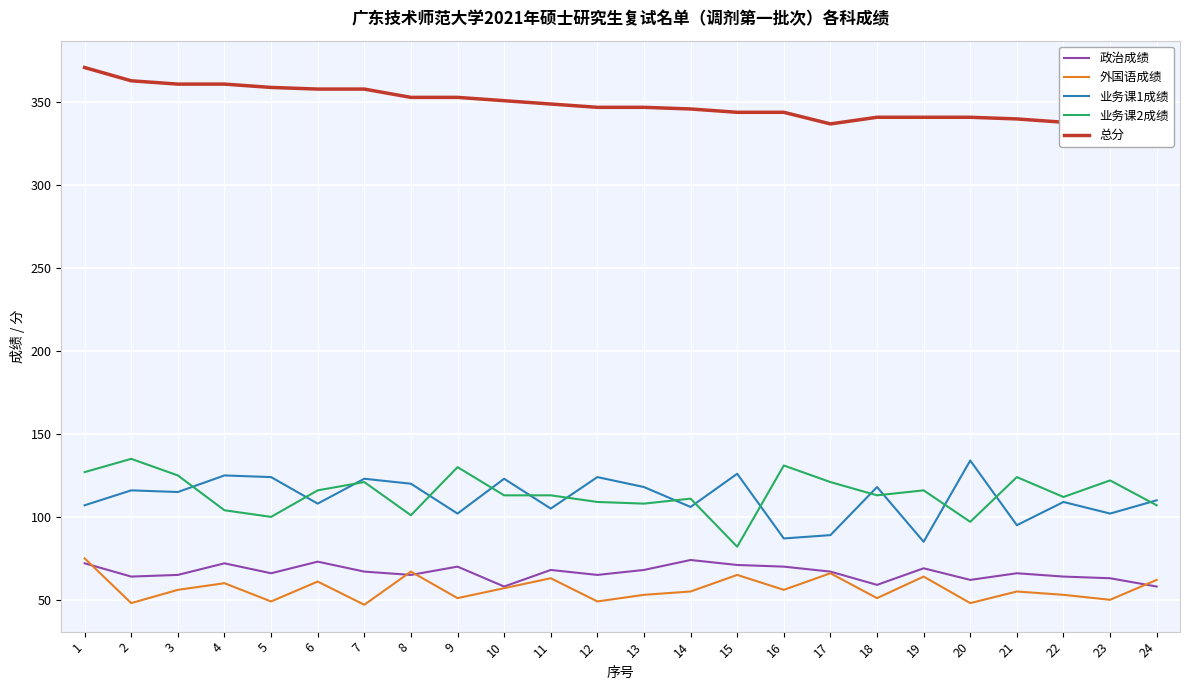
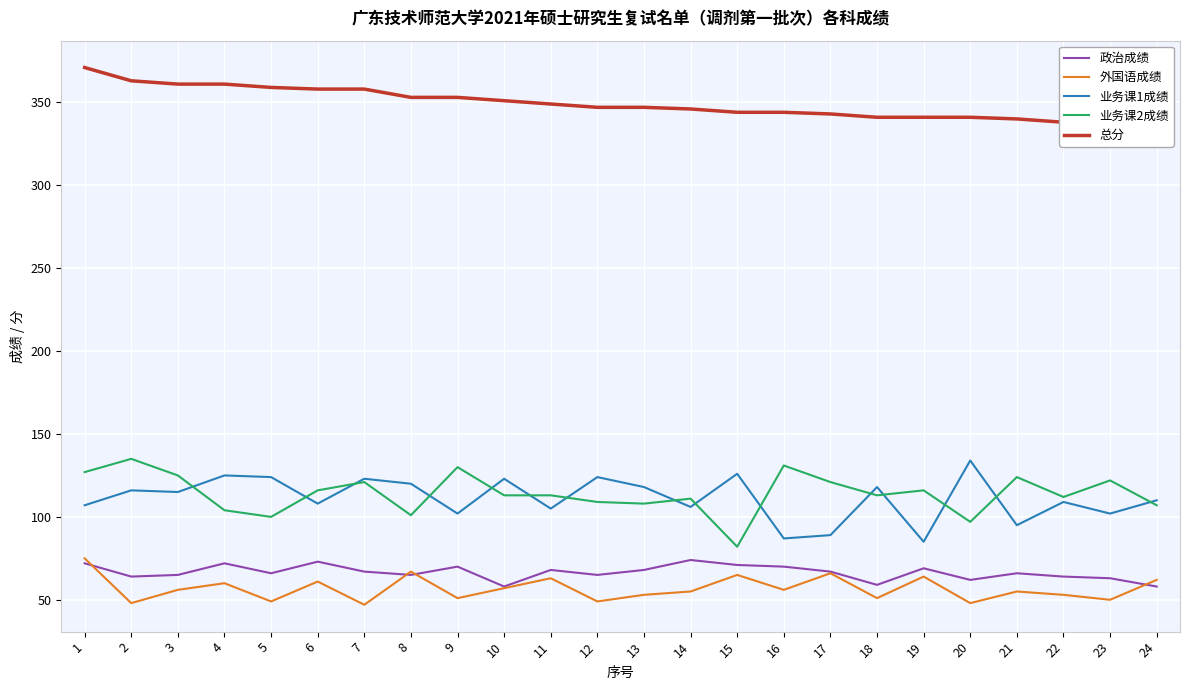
  {
    "政治成绩": {
      "1": 72,
      "2": 64,
      "3": 65,
      "4": 72,
      "5": 66,
      "6": 73,
      "7": 67,
      "8": 65,
      "9": 70,
      "11": 68,
      "12": 65,
      "13": 68,
      "14": 74,
      "15": 71,
      "16": 70,
      "18": 59,
      "19": 69,
      "20": 62,
      "21": 66,
      "22": 64,
      "23": 63,
      "24": 58
    },
    "外国语成绩": {
      "1": 75,
      "2": 48,
      "3": 56,
      "4": 60,
      "5": 49,
      "6": 61,
      "7": 47,
      "8": 67,
      "9": 51,
      "11": 63,
      "12": 49,
      "13": 53,
      "14": 55,
      "15": 65,
      "16": 56,
      "18": 51,
      "19": 64,
      "20": 48,
      "21": 55,
      "22": 53,
      "23": 50,
      "24": 62
    },
    "业务课1成绩": {
      "1": 107,
      "2": 116,
      "3": 115,
      "4": 125,
      "5": 124,
      "6": 108,
      "7": 123,
      "8": 120,
      "9": 102,
      "10": 123,
      "11": 105,
      "12": 124,
      "13": 118,
      "14": 106,
      "15": 126,
      "16": 87,
      "17": 89,
      "18": 118,
      "19": 85,
      "20": 134,
      "21": 95,
      "22": 109,
      "23": 102,
      "24": 110
    },
    "业务课2成绩": {
      "1": 127,
      "2": 135,
      "3": 125,
      "4": 104,
      "5": 100,
      "6": 116,
      "7": 121,
      "8": 101,
      "9": 130,
      "10": 113,
      "11": 113,
      "12": 109,
      "13": 108,
      "14": 111,
      "15": 82,
      "16": 131,
      "17": 121,
      "18": 113,
      "19": 116,
      "20": 97,
      "21": 124,
      "22": 112,
      "23": 122,
      "24": 107
    },
    "总分": {
      "1": 371,
      "2": 363,
      "3": 361,
      "4": 361,
      "5": 359,
      "6": 358,
      "7": 358,
      "8": 353,
      "9": 353,
      "10": 351,
      "11": 349,
      "12": 347,
      "13": 347,
      "14": 346,
      "15": 344,
      "16": 344,
-     "17": 337,
+     "17": 343,
      "18": 341,
      "19": 341,
      "20": 341,
      "21": 340
    }
  }
